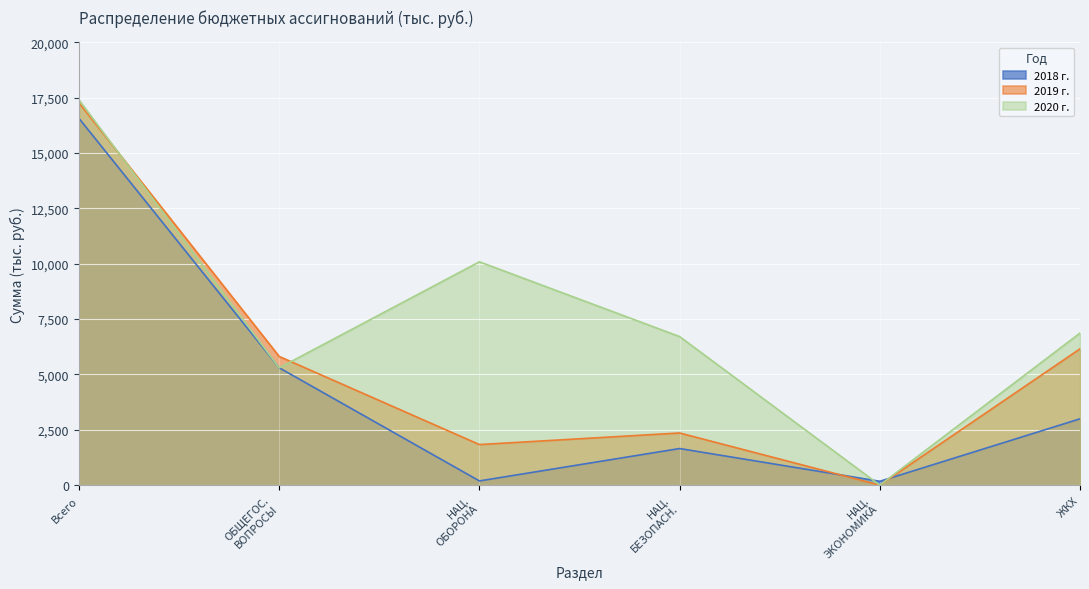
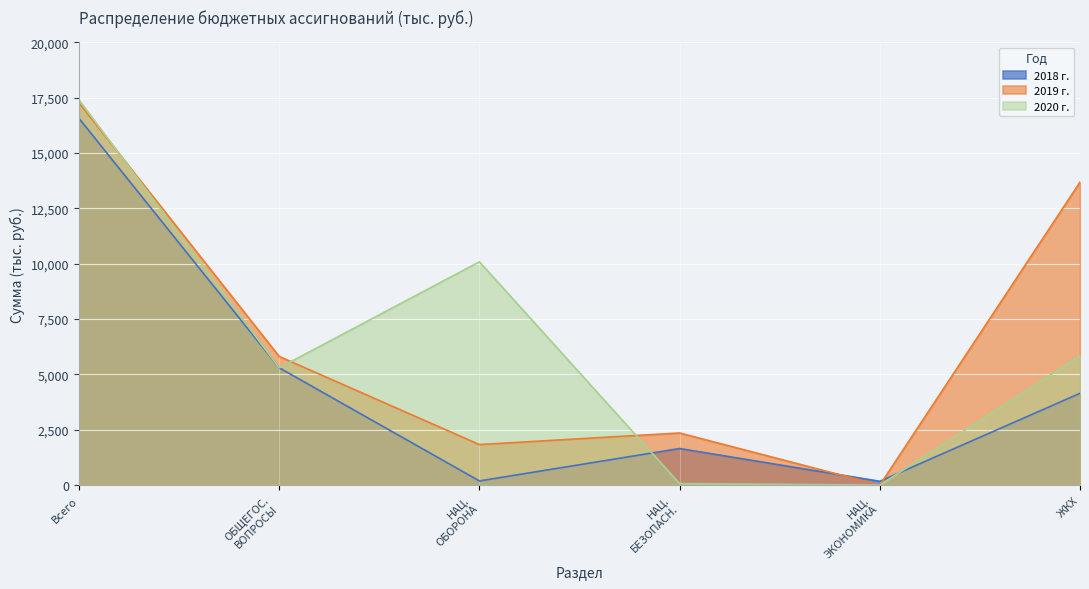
  {
    "2018 г.": {
      "Всего": "16,600",
      "НАЦ. ОБОРОНА": "200",
      "НАЦ. БЕЗОПАСН.": "1,700",
      "НАЦ. ЭКОНОМИКА": "200",
-     "ЖКХ": "3,000"
+     "ЖКХ": "4,100"
    },
    "2019 г.": {
      "Всего": "17,300",
      "ОБЩЕГОС. ВОПРОСЫ": "5,800",
      "НАЦ. ОБОРОНА": "1,800",
      "НАЦ. БЕЗОПАСН.": "2,400",
-     "ЖКХ": "6,200"
+     "ЖКХ": "13,700"
    },
    "2020 г.": {
      "Всего": "17,400",
      "НАЦ. ОБОРОНА": "10,100",
-     "НАЦ. БЕЗОПАСН.": "6,700",
-     "ЖКХ": "6,900"
+     "НАЦ. БЕЗОПАСН.": "100",
+     "ЖКХ": "5,800"
    }
  }
